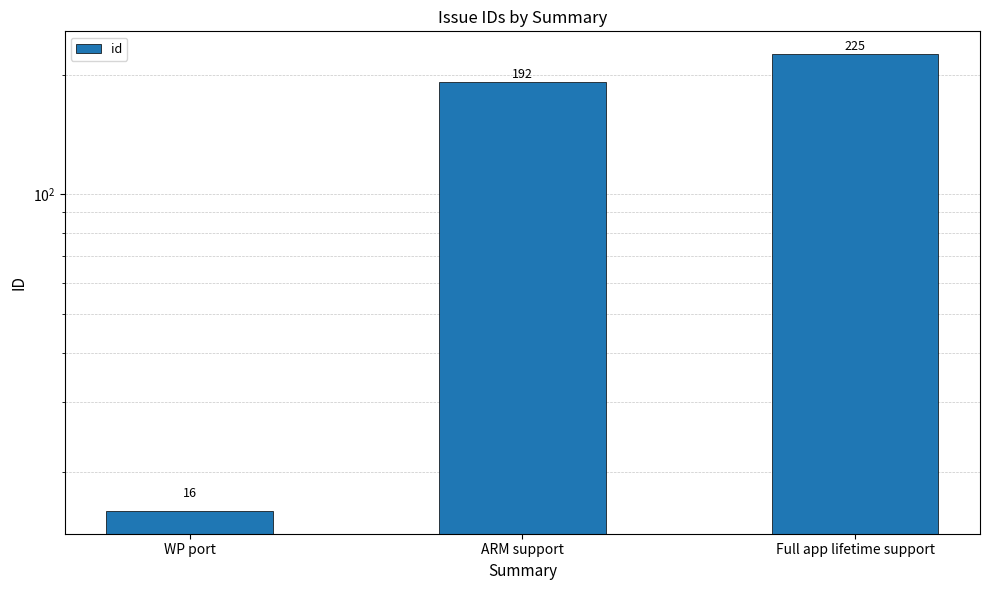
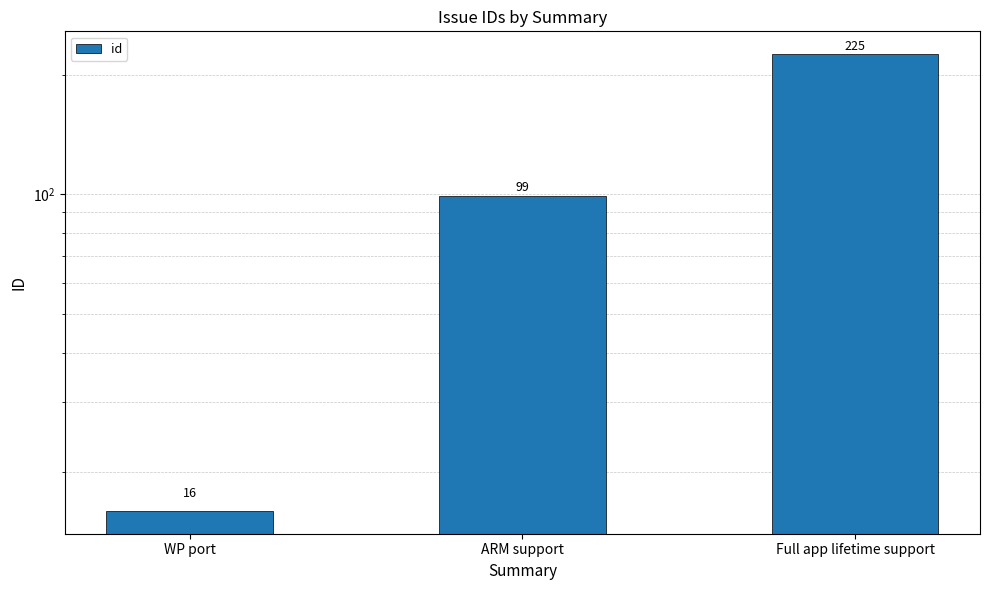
  {
    "WP port": 16,
-   "ARM support": 192,
+   "ARM support": 99,
    "Full app lifetime support": 225
  }
